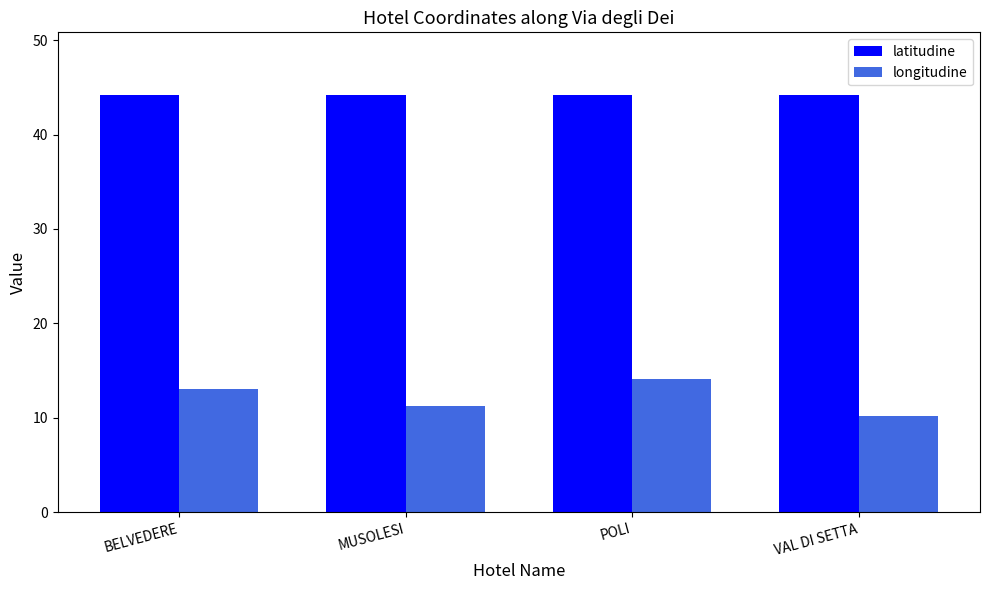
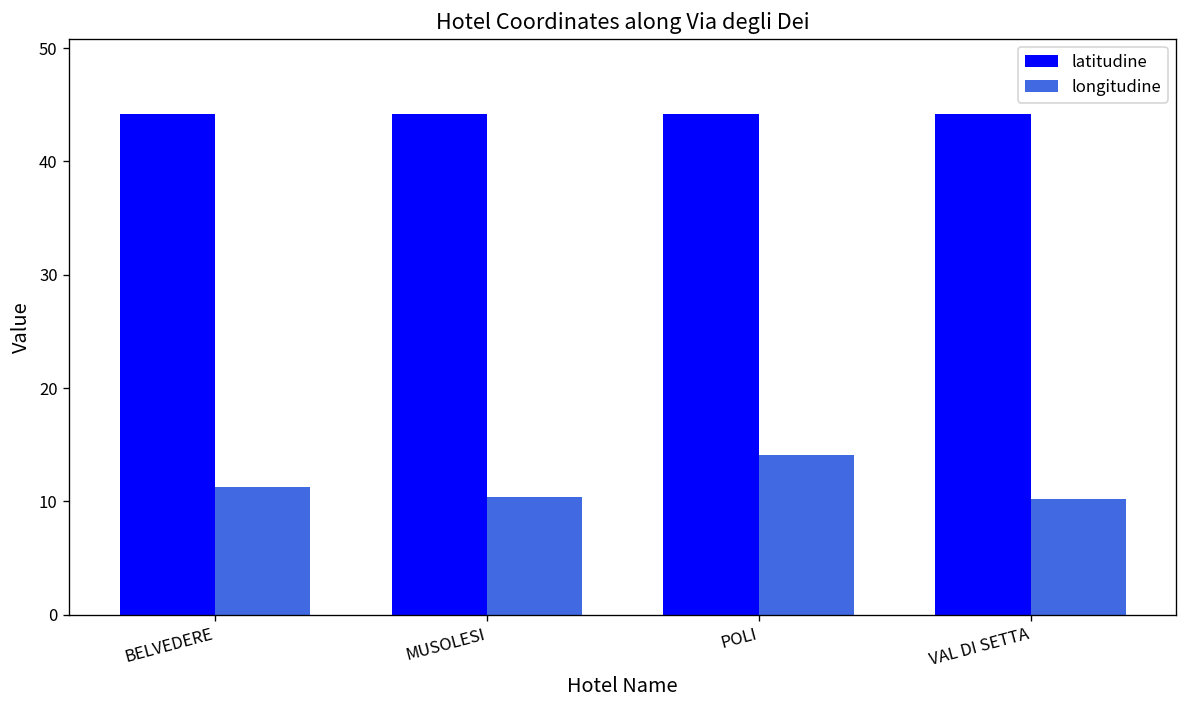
  {
    "latitudine": {
      "BELVEDERE": 44,
      "MUSOLESI": 44,
      "POLI": 44,
      "VAL DI SETTA": 44
    },
    "longitudine": {
-     "BELVEDERE": 13,
-     "MUSOLESI": 11,
+     "BELVEDERE": 11,
+     "MUSOLESI": 10,
      "POLI": 14,
      "VAL DI SETTA": 10
    }
  }
